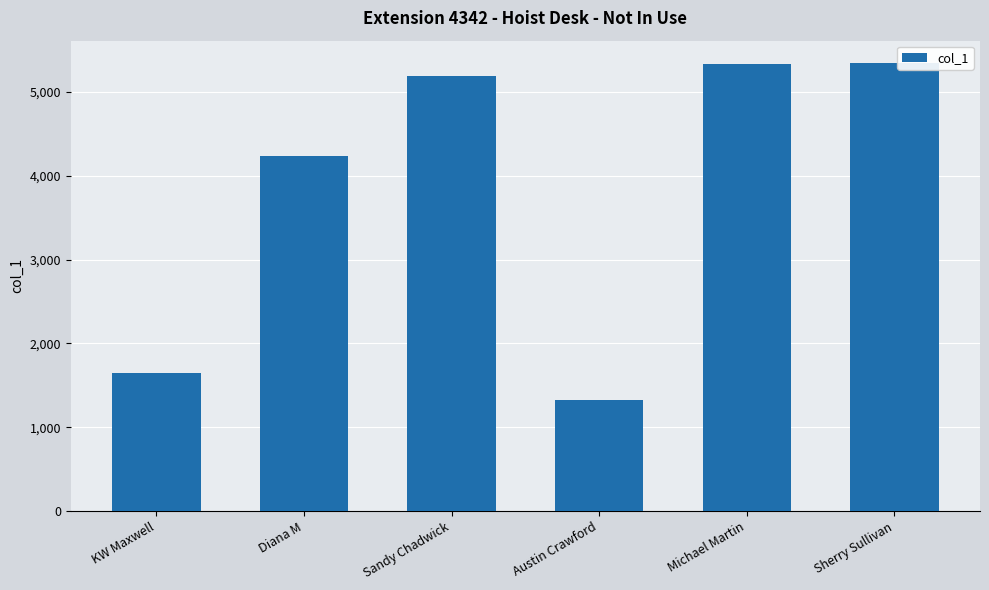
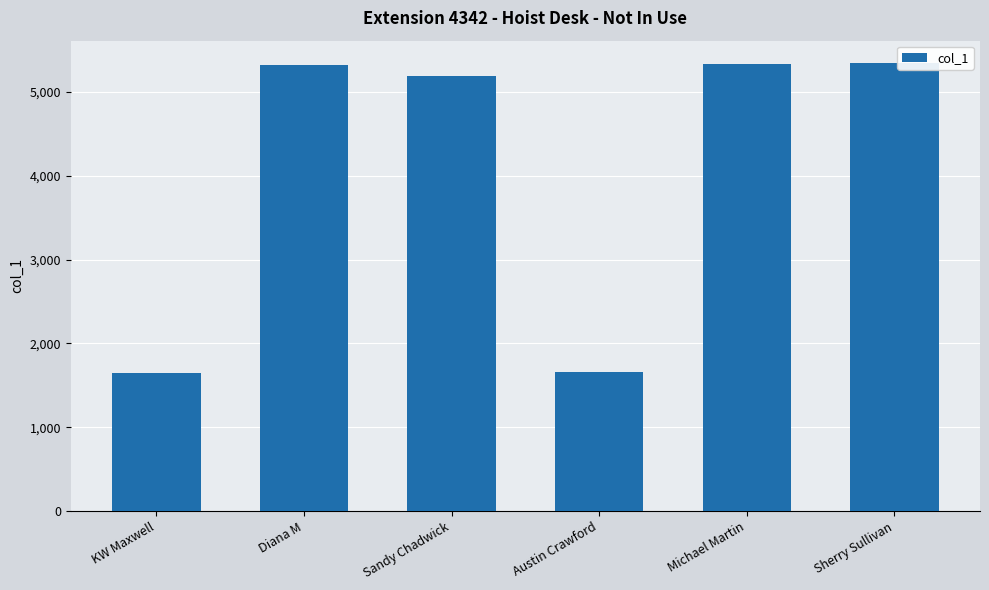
  {
    "KW Maxwell": "1,600",
-   "Diana M": "4,200",
+   "Diana M": "5,300",
    "Sandy Chadwick": "5,200",
-   "Austin Crawford": "1,300",
+   "Austin Crawford": "1,700",
    "Michael Martin": "5,300",
    "Sherry Sullivan": "5,300"
  }
